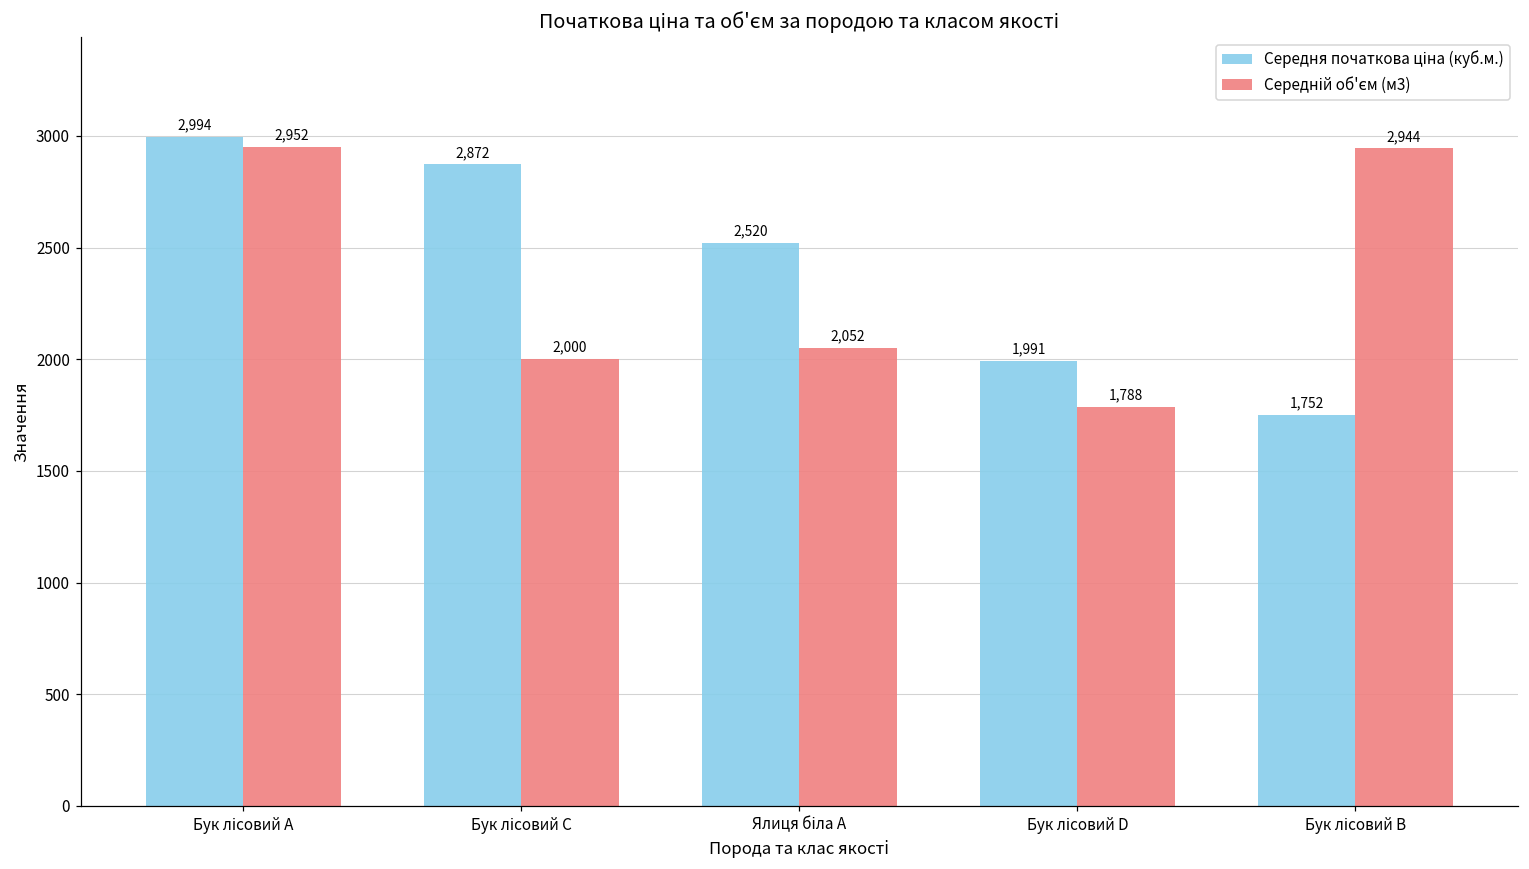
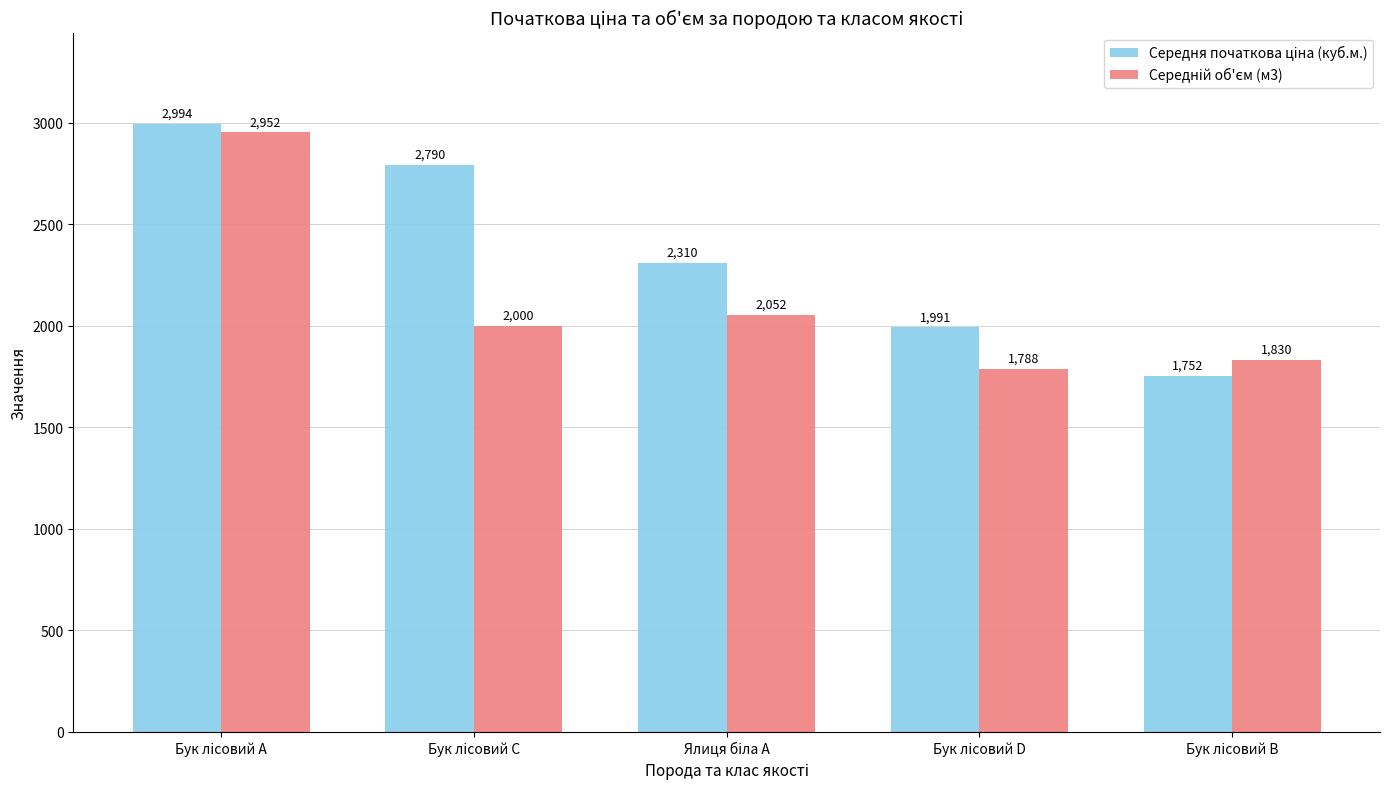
  {
    "Середня початкова ціна (куб.м.)": {
      "Бук лісовий A": "2,994",
-     "Бук лісовий C": "2,872",
-     "Ялиця біла A": "2,520",
+     "Бук лісовий C": "2,790",
+     "Ялиця біла A": "2,310",
      "Бук лісовий D": "1,991",
      "Бук лісовий B": "1,752"
    },
    "Середній об'єм (м3)": {
      "Бук лісовий A": "2,952",
      "Бук лісовий C": "2,000",
      "Ялиця біла A": "2,052",
      "Бук лісовий D": "1,788",
-     "Бук лісовий B": "2,944"
+     "Бук лісовий B": "1,830"
    }
  }
